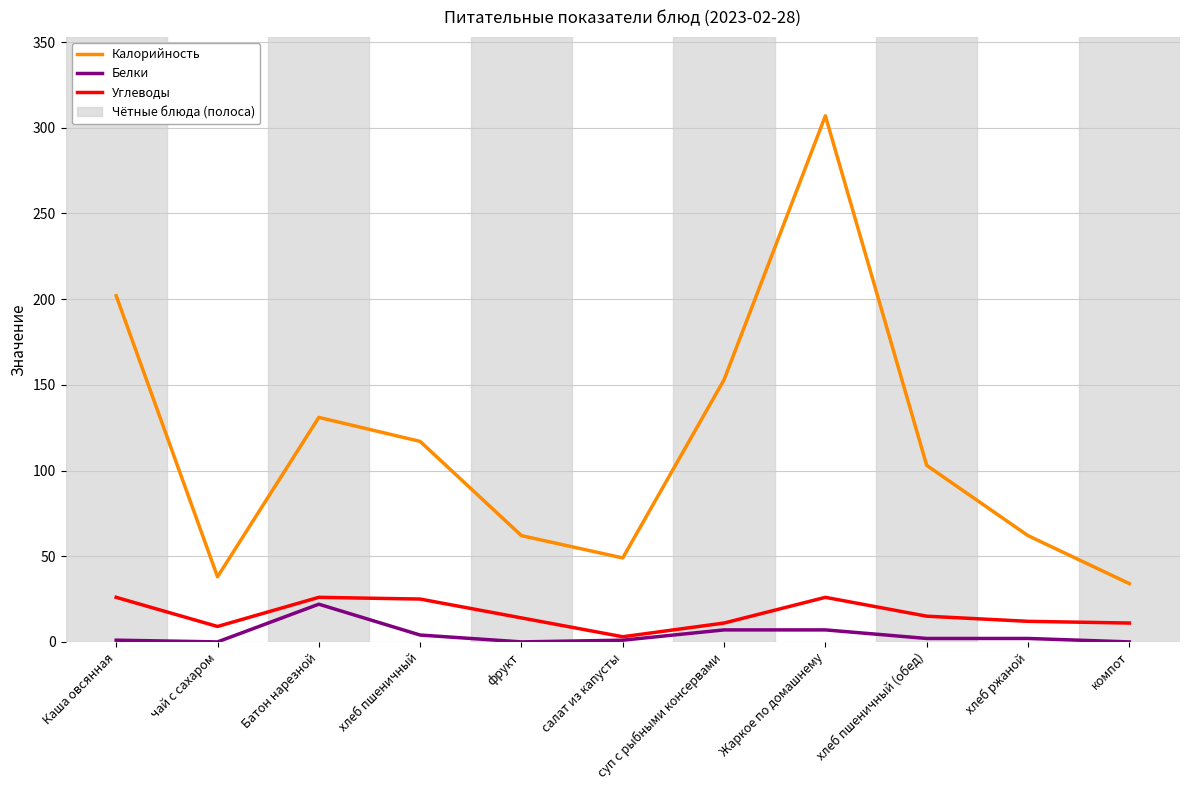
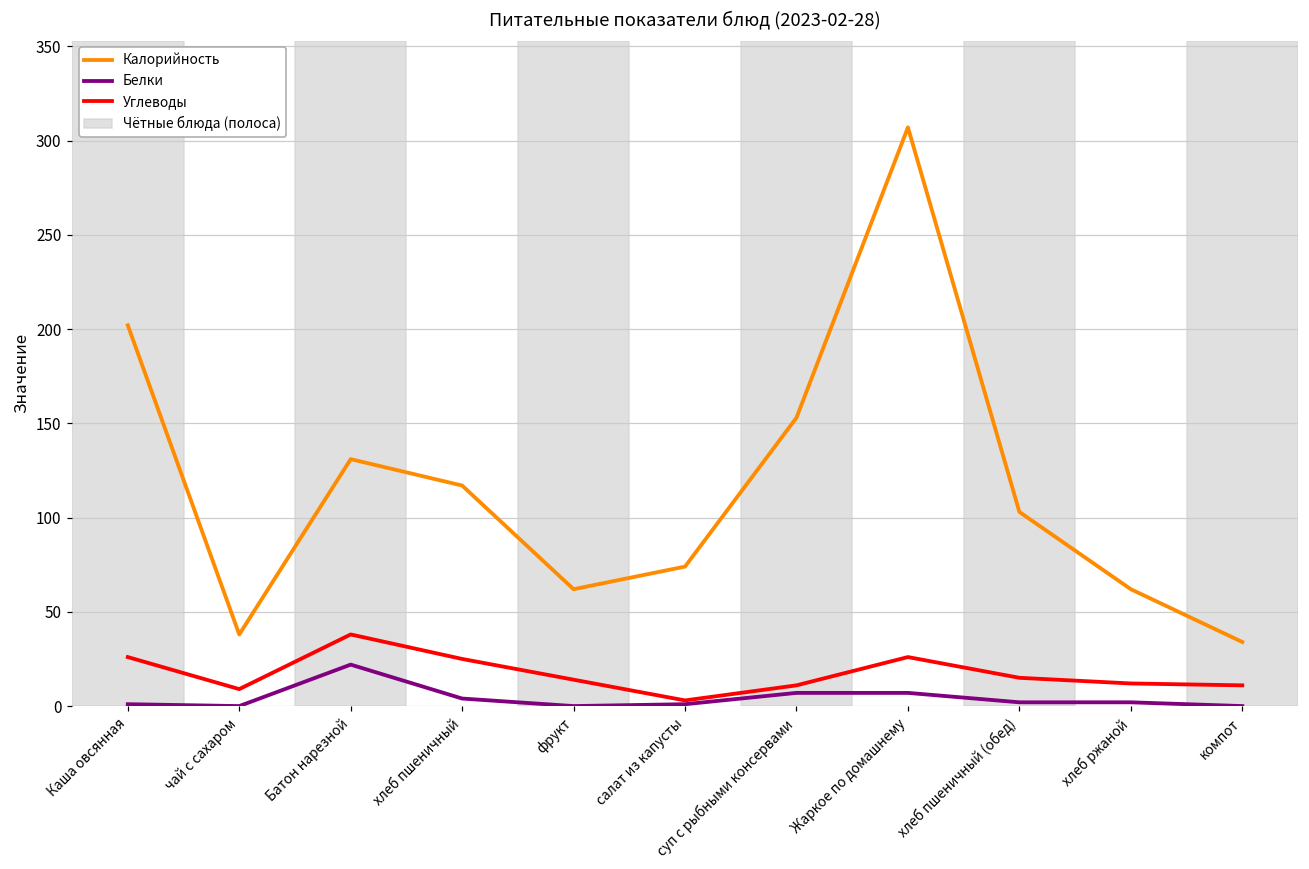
  {
    "Калорийность": {
      "Каша овсянная": 202,
      "чай с сахаром": 38,
      "Батон нарезной": 131,
      "хлеб пшеничный": 117,
      "фрукт": 62,
-     "салат из капусты": 49,
+     "салат из капусты": 74,
      "суп с рыбными консервами": 153,
      "Жаркое по домашнему": 307,
      "хлеб пшеничный (обед)": 103,
      "хлеб ржаной": 62,
      "компот": 34
    },
    "Белки": {
      "Каша овсянная": 1,
      "чай с сахаром": 0,
      "Батон нарезной": 22,
      "хлеб пшеничный": 4,
      "фрукт": 0,
      "салат из капусты": 1,
      "суп с рыбными консервами": 7,
      "Жаркое по домашнему": 7,
      "хлеб пшеничный (обед)": 2,
      "хлеб ржаной": 2,
      "компот": 0
    },
    "Углеводы": {
      "Каша овсянная": 26,
      "чай с сахаром": 9,
-     "Батон нарезной": 26,
+     "Батон нарезной": 38,
      "хлеб пшеничный": 25,
      "фрукт": 14,
      "салат из капусты": 3,
      "суп с рыбными консервами": 11,
      "Жаркое по домашнему": 26,
      "хлеб пшеничный (обед)": 15,
      "хлеб ржаной": 12,
      "компот": 11
    }
  }
